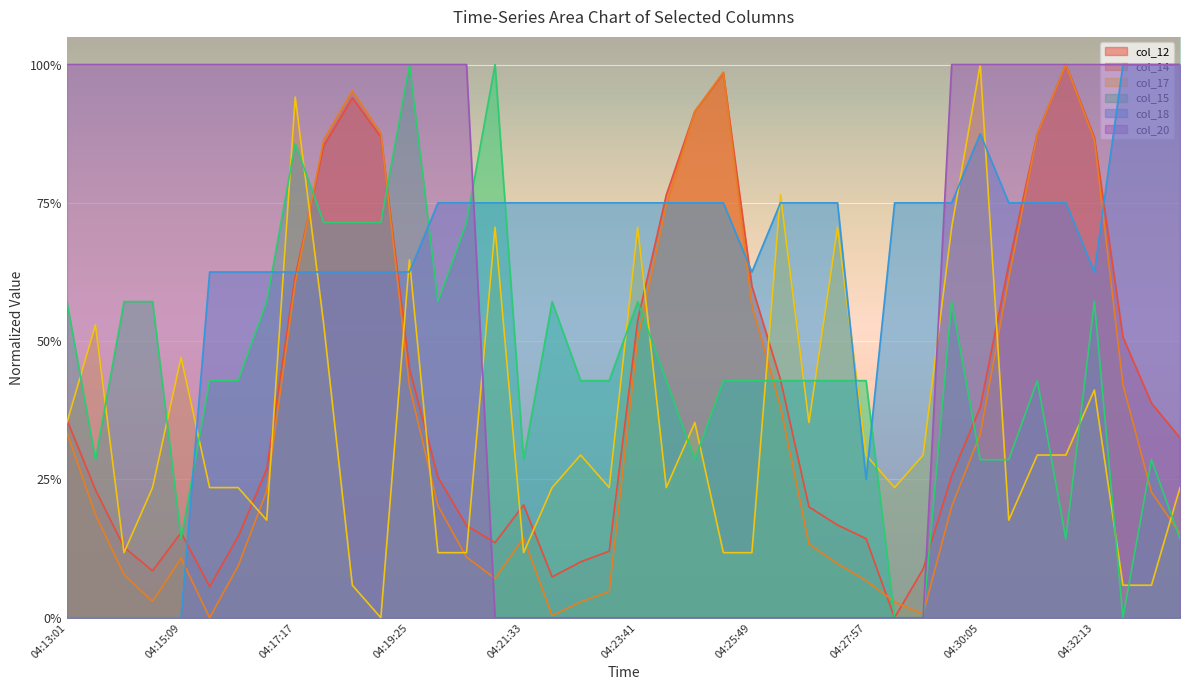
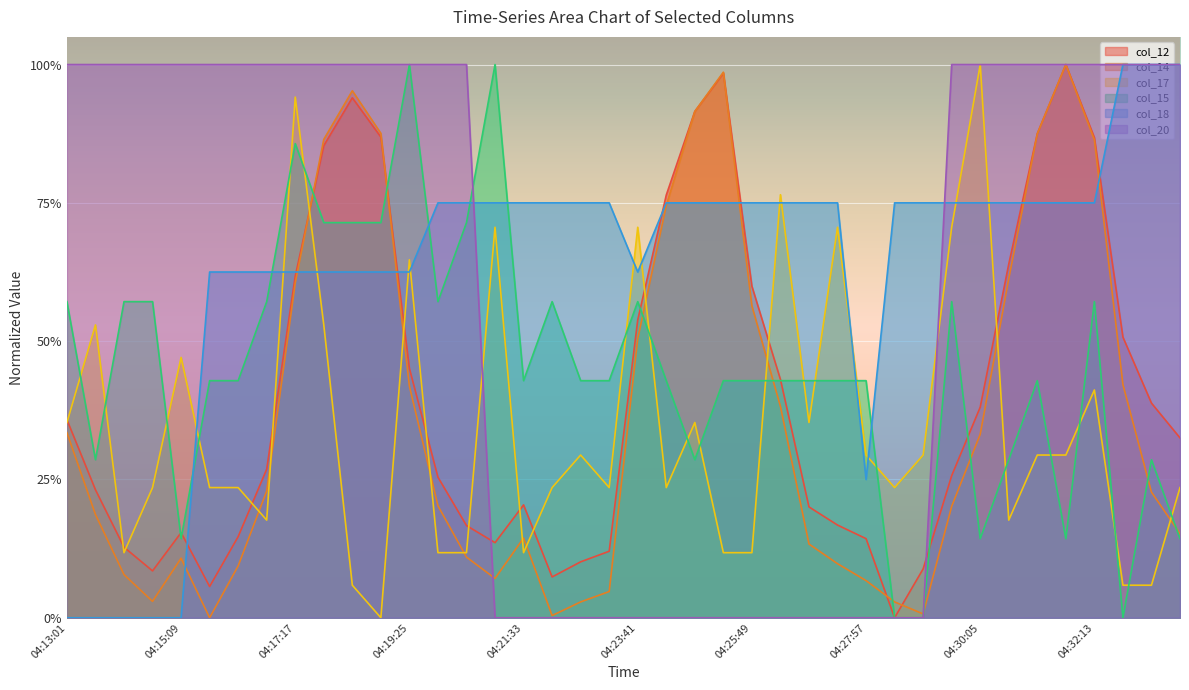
  {
    "col_15": {
      "04:13:01": "57%",
      "04:15:09": "14%",
      "04:17:17": "86%",
-     "04:21:33": "29%",
+     "04:21:33": "43%",
      "04:23:41": "57%",
      "04:25:49": "43%",
      "04:27:57": "43%",
-     "04:30:05": "29%",
+     "04:30:05": "14%",
      "04:32:13": "57%"
    },
    "col_18": {
      "04:13:01": "0%",
      "04:15:09": "0%",
      "04:17:17": "63%",
      "04:19:25": "63%",
      "04:21:33": "75%",
-     "04:23:41": "75%",
-     "04:25:49": "63%",
+     "04:23:41": "63%",
+     "04:25:49": "75%",
      "04:27:57": "25%",
-     "04:30:05": "88%",
-     "04:32:13": "63%"
+     "04:30:05": "75%",
+     "04:32:13": "75%"
    },
    "col_20": {
      "04:13:01": "100%",
      "04:15:09": "100%",
      "04:17:17": "100%",
      "04:21:33": "0%",
      "04:23:41": "0%",
      "04:25:49": "0%",
      "04:27:57": "0%",
      "04:32:13": "100%"
    }
  }
